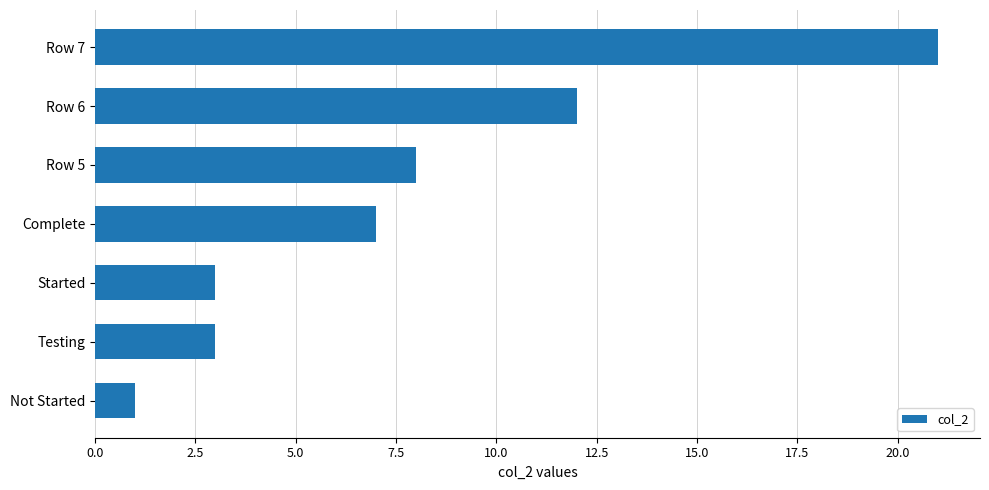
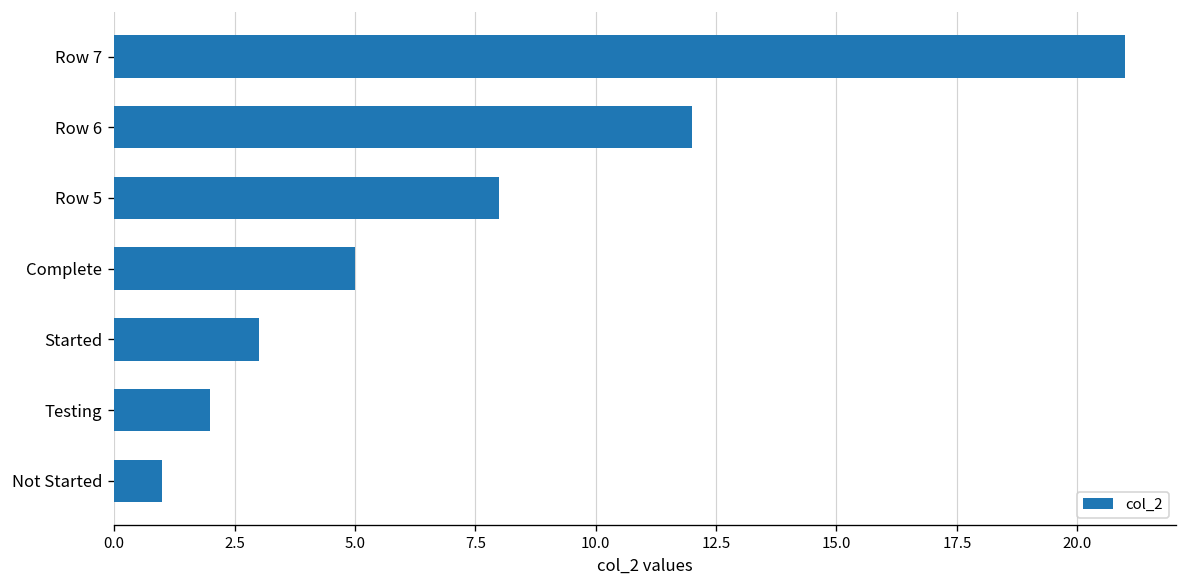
  {
    "Row 7": 21,
    "Row 6": 12,
    "Row 5": 8,
-   "Complete": 7,
+   "Complete": 5,
    "Started": 3,
-   "Testing": 3,
+   "Testing": 2,
    "Not Started": 1
  }
